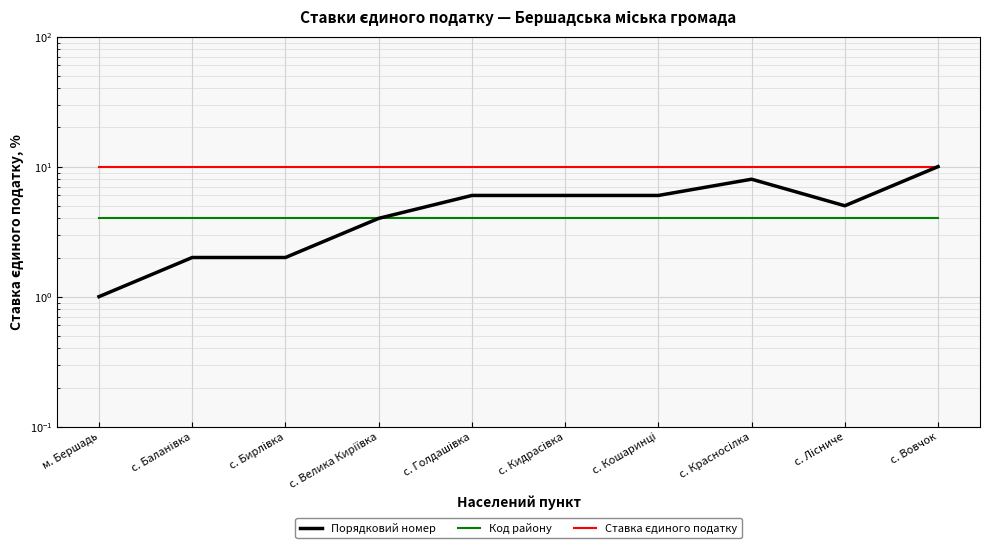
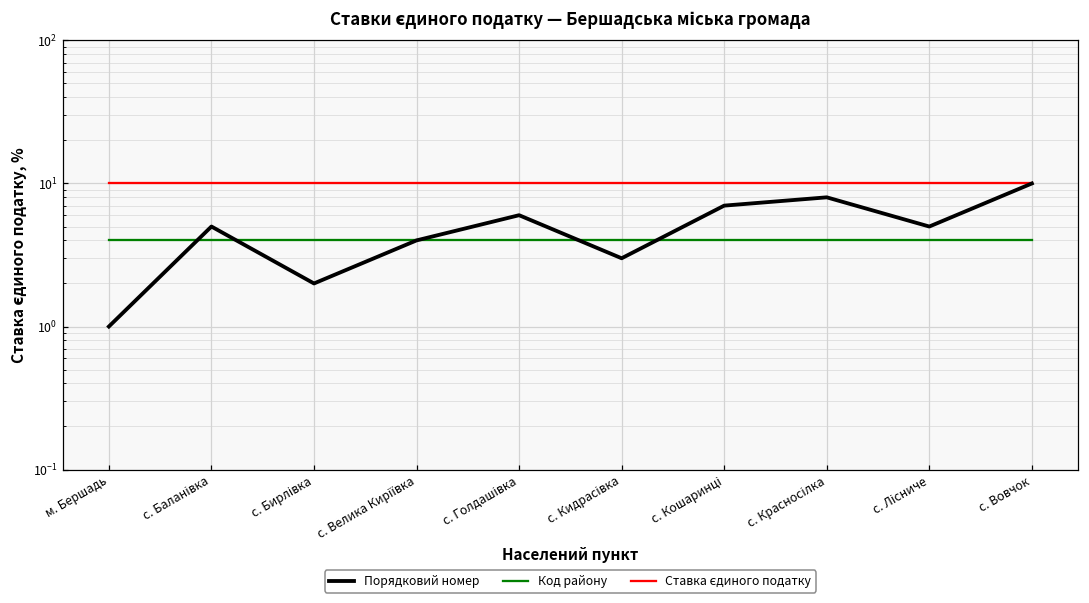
  {
    "Порядковий номер": {
      "м. Бершадь": 1,
-     "с. Баланівка": 2,
+     "с. Баланівка": 5,
      "с. Бирлівка": 2,
      "с. Голдашівка": 6,
-     "с. Кидрасівка": 6,
-     "с. Кошаринці": 6,
+     "с. Кидрасівка": 3,
+     "с. Кошаринці": 7,
      "с. Красносілка": 8,
      "с. Лісниче": 5
    },
    "Код району": {
      "м. Бершадь": 4,
      "с. Баланівка": 4,
      "с. Бирлівка": 4,
      "с. Голдашівка": 4,
      "с. Кидрасівка": 4,
      "с. Кошаринці": 4,
      "с. Красносілка": 4,
      "с. Лісниче": 4,
      "с. Вовчок": 4
    },
    "Ставка єдиного податку": {
      "м. Бершадь": 10,
      "с. Баланівка": 10,
      "с. Бирлівка": 10,
      "с. Велика Киріївка": 10,
      "с. Голдашівка": 10,
      "с. Кидрасівка": 10,
      "с. Кошаринці": 10,
      "с. Красносілка": 10,
      "с. Лісниче": 10
    }
  }
